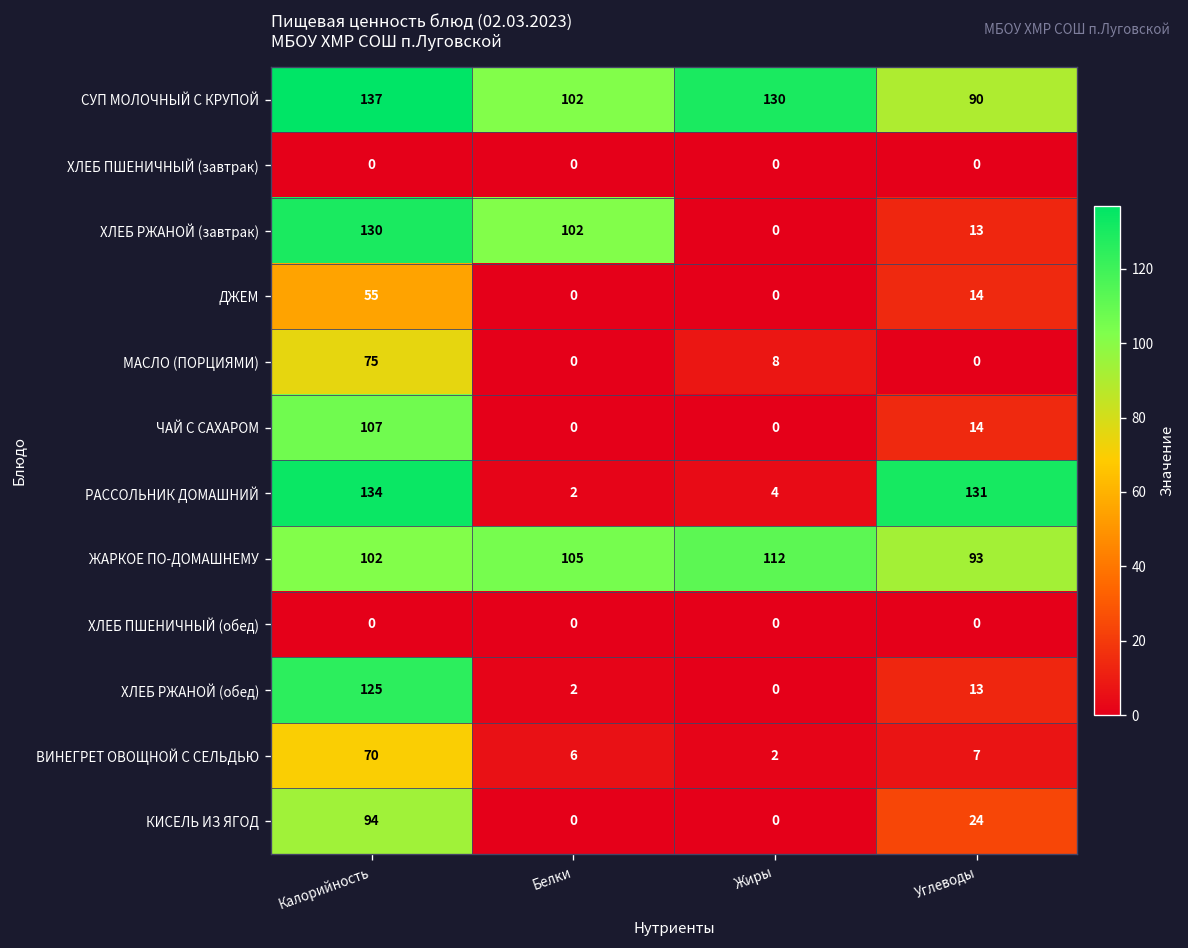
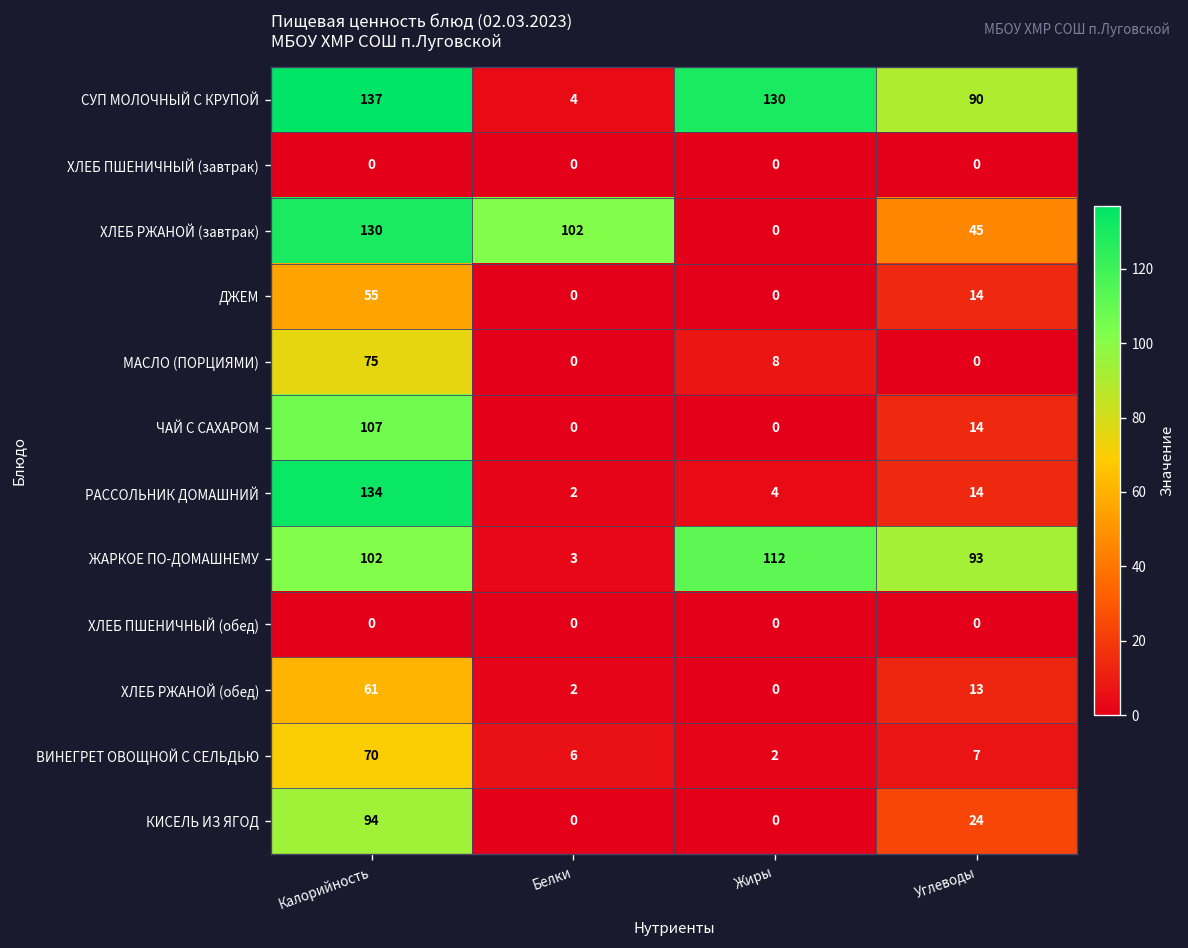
  {
    "СУП МОЛОЧНЫЙ С КРУПОЙ": {
      "Калорийность": 137,
-     "Белки": 102,
+     "Белки": 4,
      "Жиры": 130,
      "Углеводы": 90
    },
    "ХЛЕБ ПШЕНИЧНЫЙ (завтрак)": {
      "Калорийность": 0,
      "Белки": 0,
      "Жиры": 0,
      "Углеводы": 0
    },
    "ХЛЕБ РЖАНОЙ (завтрак)": {
      "Калорийность": 130,
      "Белки": 102,
      "Жиры": 0,
-     "Углеводы": 13
+     "Углеводы": 45
    },
    "ДЖЕМ": {
      "Калорийность": 55,
      "Белки": 0,
      "Жиры": 0,
      "Углеводы": 14
    },
    "МАСЛО (ПОРЦИЯМИ)": {
      "Калорийность": 75,
      "Белки": 0,
      "Жиры": 8,
      "Углеводы": 0
    },
    "ЧАЙ С САХАРОМ": {
      "Калорийность": 107,
      "Белки": 0,
      "Жиры": 0,
      "Углеводы": 14
    },
    "РАССОЛЬНИК ДОМАШНИЙ": {
      "Калорийность": 134,
      "Белки": 2,
      "Жиры": 4,
-     "Углеводы": 131
+     "Углеводы": 14
    },
    "ЖАРКОЕ ПО-ДОМАШНЕМУ": {
      "Калорийность": 102,
-     "Белки": 105,
+     "Белки": 3,
      "Жиры": 112,
      "Углеводы": 93
    },
    "ХЛЕБ ПШЕНИЧНЫЙ (обед)": {
      "Калорийность": 0,
      "Белки": 0,
      "Жиры": 0,
      "Углеводы": 0
    },
    "ХЛЕБ РЖАНОЙ (обед)": {
-     "Калорийность": 125,
+     "Калорийность": 61,
      "Белки": 2,
      "Жиры": 0,
      "Углеводы": 13
    },
    "ВИНЕГРЕТ ОВОЩНОЙ С СЕЛЬДЬЮ": {
      "Калорийность": 70,
      "Белки": 6,
      "Жиры": 2,
      "Углеводы": 7
    },
    "КИСЕЛЬ ИЗ ЯГОД": {
      "Калорийность": 94,
      "Белки": 0,
      "Жиры": 0,
      "Углеводы": 24
    }
  }
